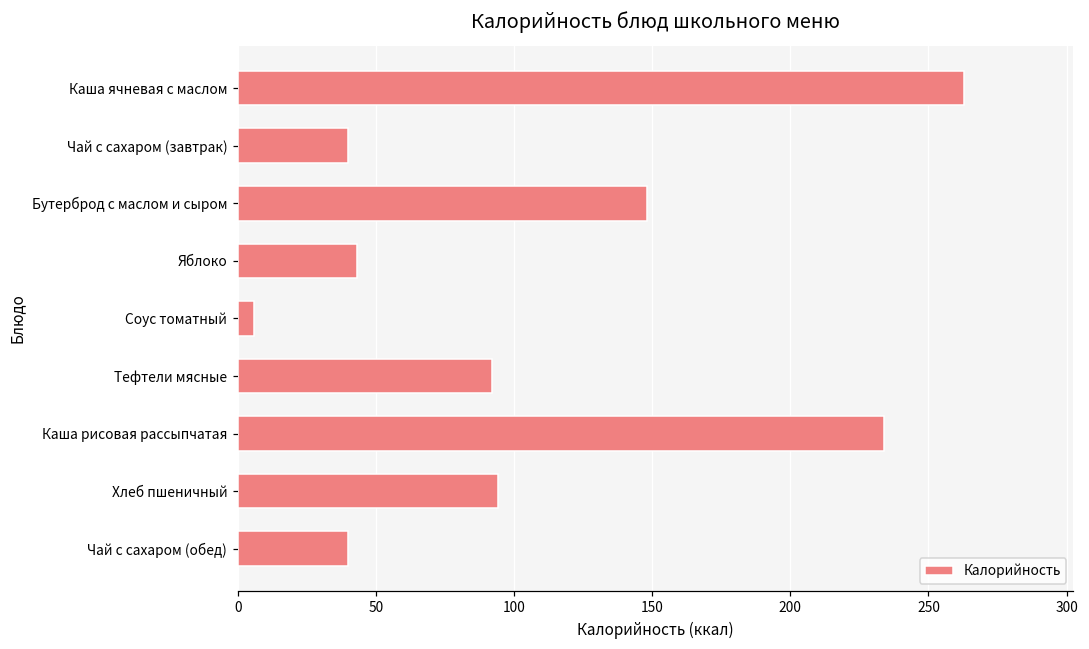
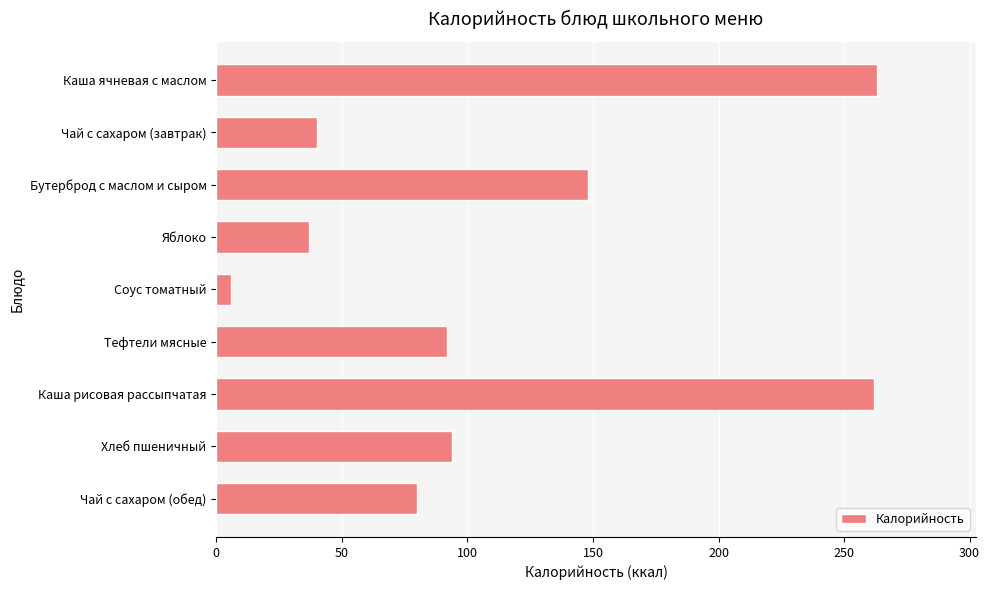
  {
    "Каша ячневая с маслом": 263,
    "Чай с сахаром (завтрак)": 40,
    "Бутерброд с маслом и сыром": 148,
-   "Яблоко": 43,
+   "Яблоко": 37,
    "Соус томатный": 6,
    "Тефтели мясные": 92,
-   "Каша рисовая рассыпчатая": 234,
+   "Каша рисовая рассыпчатая": 262,
    "Хлеб пшеничный": 94,
-   "Чай с сахаром (обед)": 40
+   "Чай с сахаром (обед)": 80
  }
